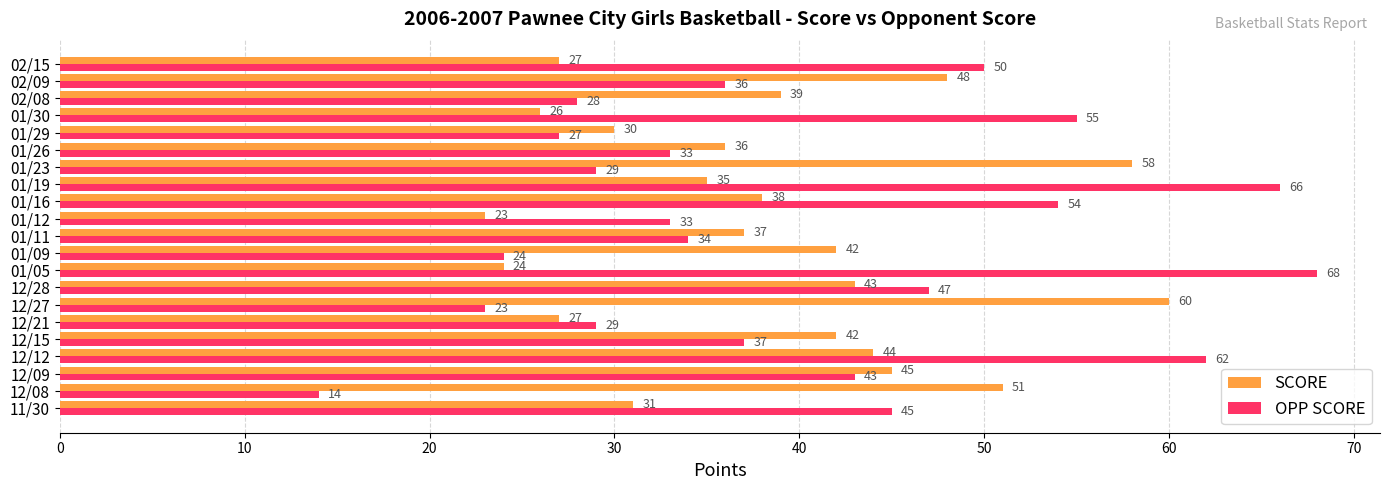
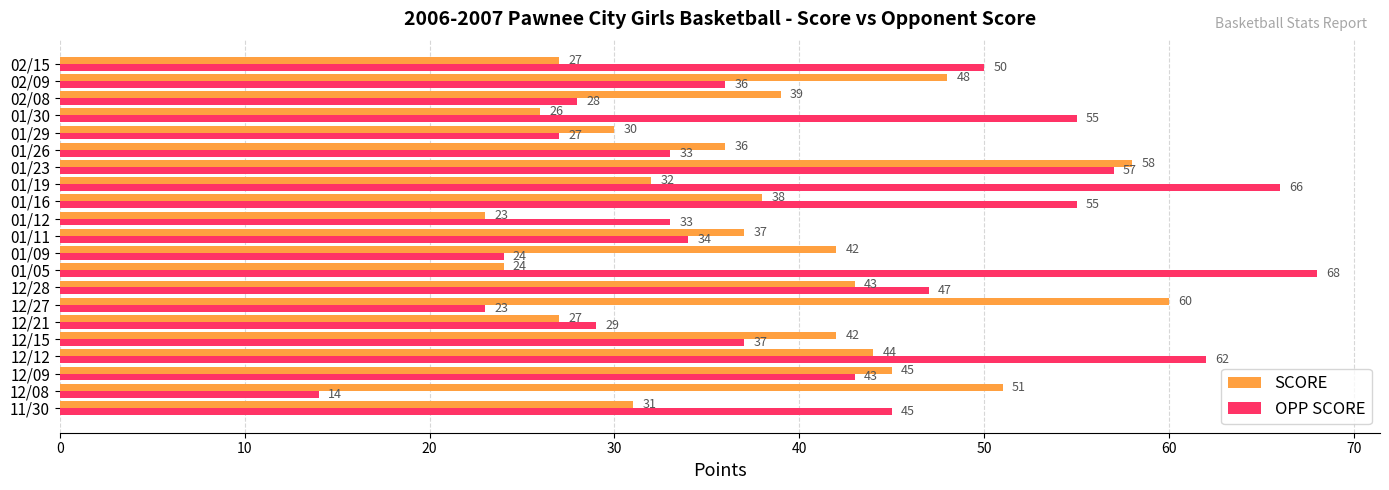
  {
    "SCORE": {
      "02/15": 27,
      "02/09": 48,
      "02/08": 39,
      "01/30": 26,
      "01/29": 30,
      "01/26": 36,
      "01/23": 58,
-     "01/19": 35,
+     "01/19": 32,
      "01/16": 38,
      "01/12": 23,
      "01/11": 37,
      "01/09": 42,
      "12/28": 43,
      "12/27": 60,
      "12/21": 27,
      "12/15": 42,
      "12/12": 44,
      "12/09": 45,
      "12/08": 51,
      "11/30": 31
    },
    "OPP SCORE": {
      "02/15": 50,
      "02/09": 36,
      "02/08": 28,
      "01/30": 55,
      "01/29": 27,
      "01/26": 33,
-     "01/23": 29,
+     "01/23": 57,
      "01/19": 66,
-     "01/16": 54,
+     "01/16": 55,
      "01/12": 33,
      "01/11": 34,
      "01/05": 68,
      "12/28": 47,
      "12/27": 23,
      "12/21": 29,
      "12/15": 37,
      "12/12": 62,
      "12/09": 43,
      "12/08": 14,
      "11/30": 45
    }
  }
